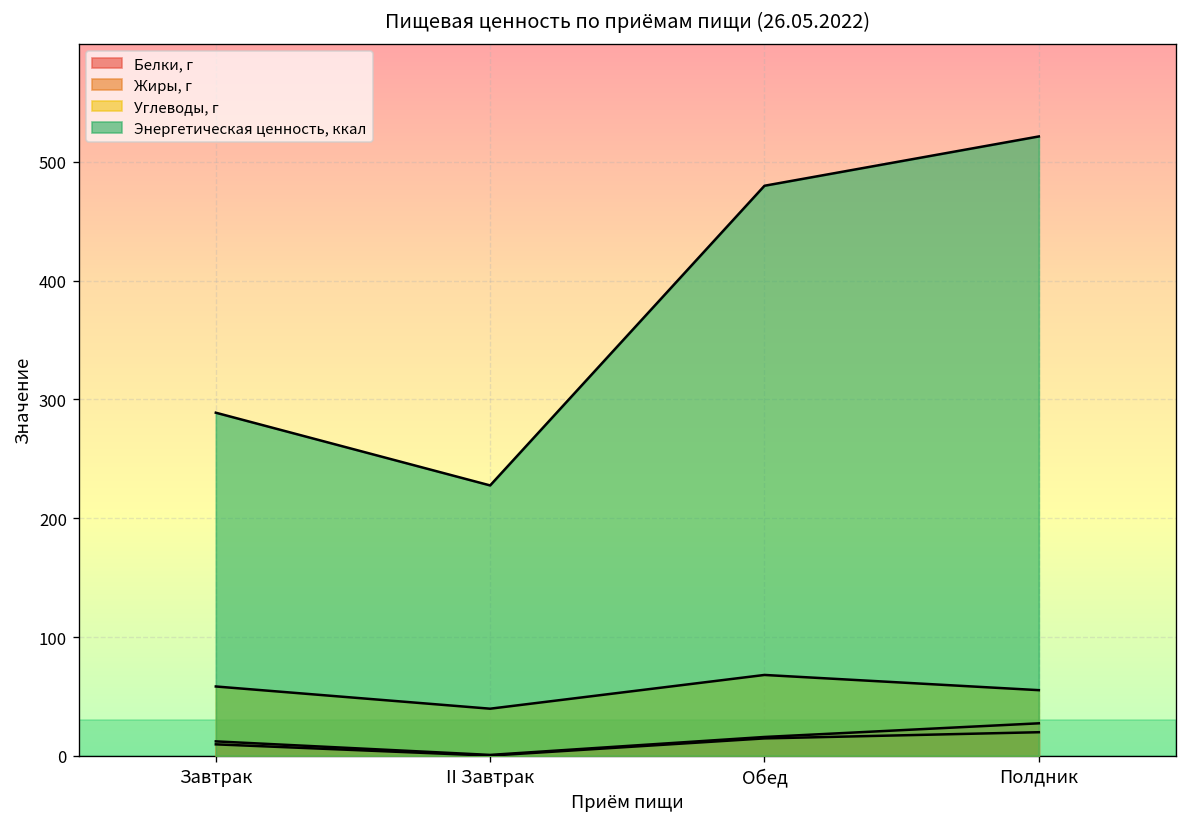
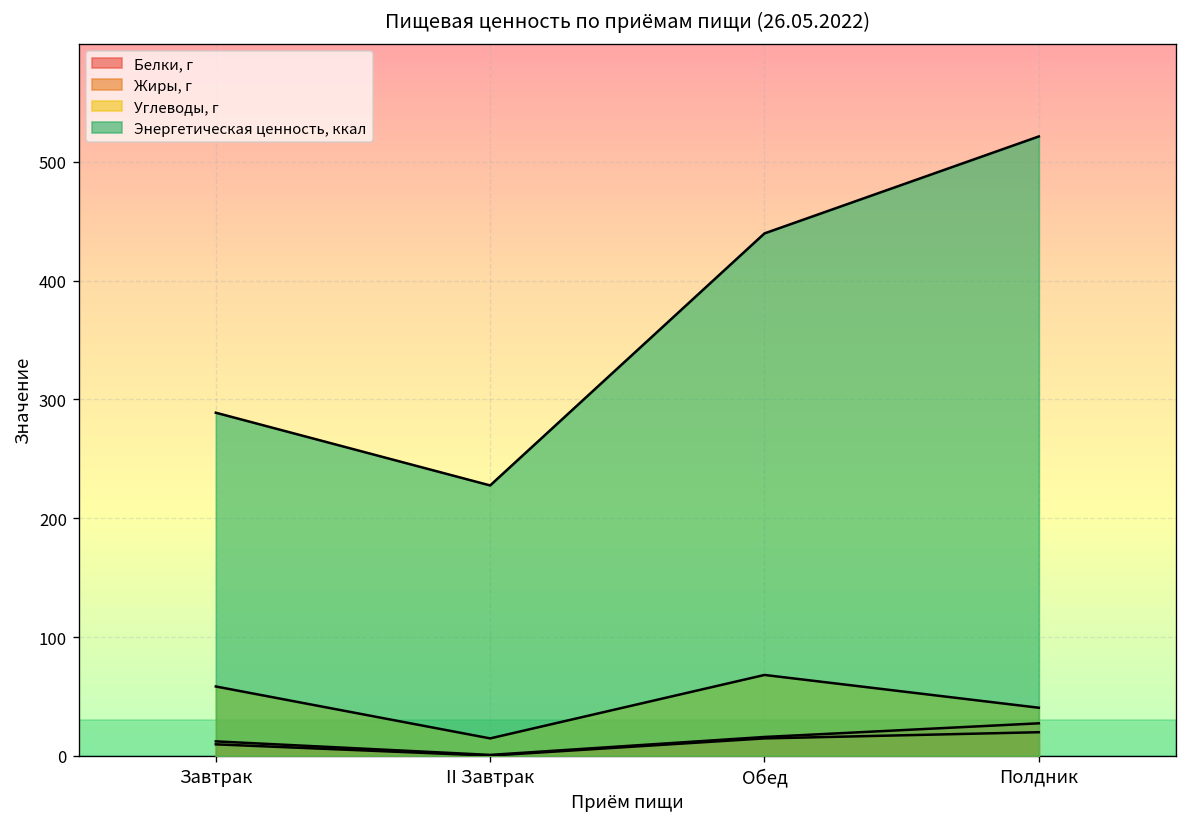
  {
    "Углеводы, г": {
      "Завтрак": 60,
-     "II Завтрак": 40,
+     "II Завтрак": 10,
      "Обед": 70,
-     "Полдник": 60
+     "Полдник": 40
    },
    "Энергетическая ценность, ккал": {
      "Завтрак": 290,
      "II Завтрак": 230,
-     "Обед": 480,
+     "Обед": 440,
      "Полдник": 520
    }
  }
